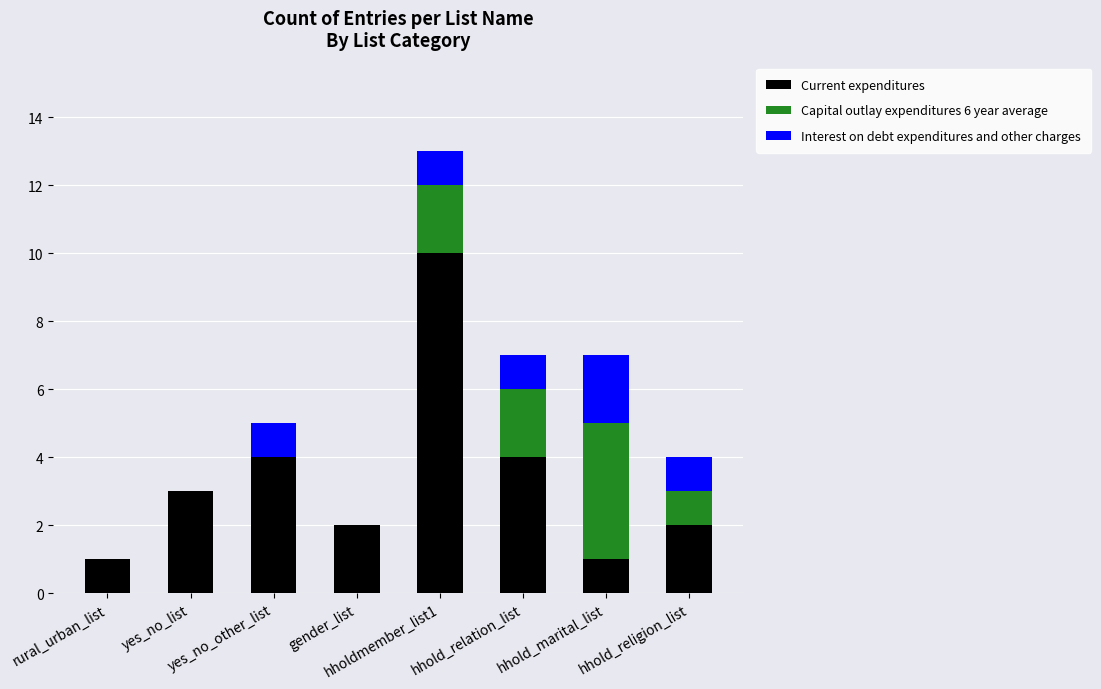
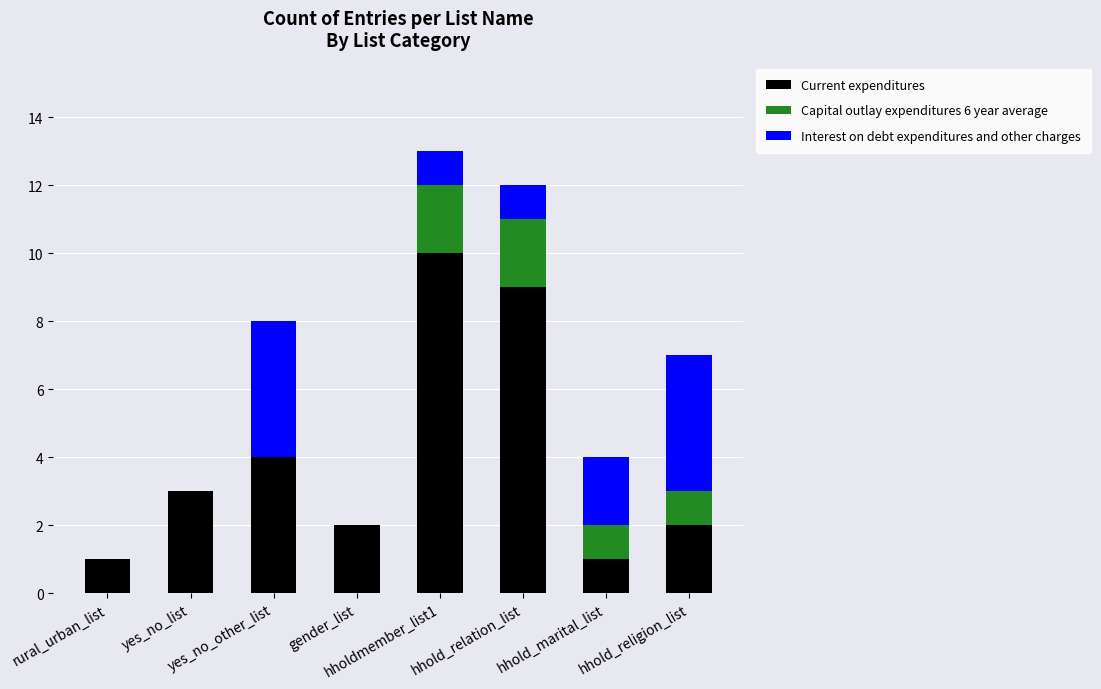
  {
    "Current expenditures": {
      "rural_urban_list": 1,
      "yes_no_list": 3,
      "yes_no_other_list": 4,
      "gender_list": 2,
      "hholdmember_list1": 10,
-     "hhold_relation_list": 4,
+     "hhold_relation_list": 9,
      "hhold_marital_list": 1,
      "hhold_religion_list": 2
    },
    "Capital outlay expenditures 6 year average": {
      "rural_urban_list": 0,
      "yes_no_list": 0,
      "yes_no_other_list": 0,
      "gender_list": 0,
      "hholdmember_list1": 2,
      "hhold_relation_list": 2,
-     "hhold_marital_list": 4,
+     "hhold_marital_list": 1,
      "hhold_religion_list": 1
    },
    "Interest on debt expenditures and other charges": {
      "rural_urban_list": 0,
      "yes_no_list": 0,
-     "yes_no_other_list": 1,
+     "yes_no_other_list": 4,
      "gender_list": 0,
      "hholdmember_list1": 1,
      "hhold_relation_list": 1,
      "hhold_marital_list": 2,
-     "hhold_religion_list": 1
+     "hhold_religion_list": 4
    }
  }
